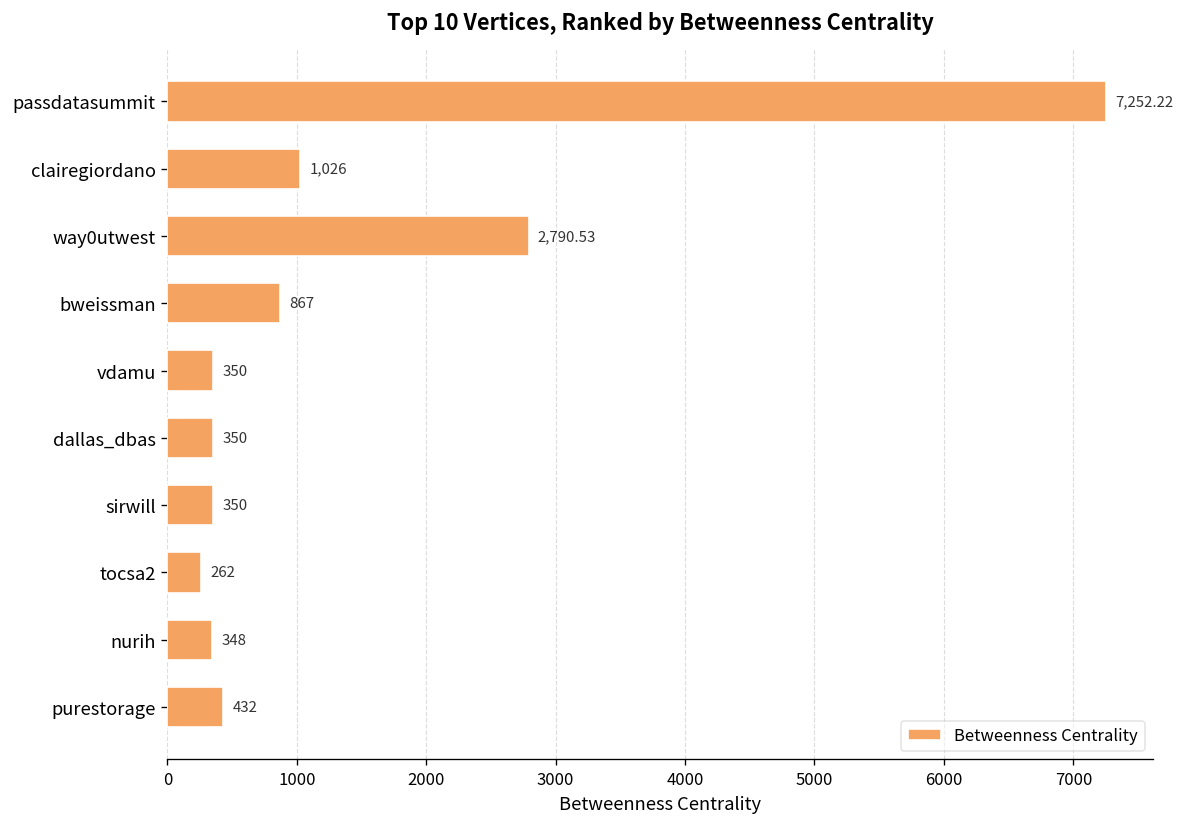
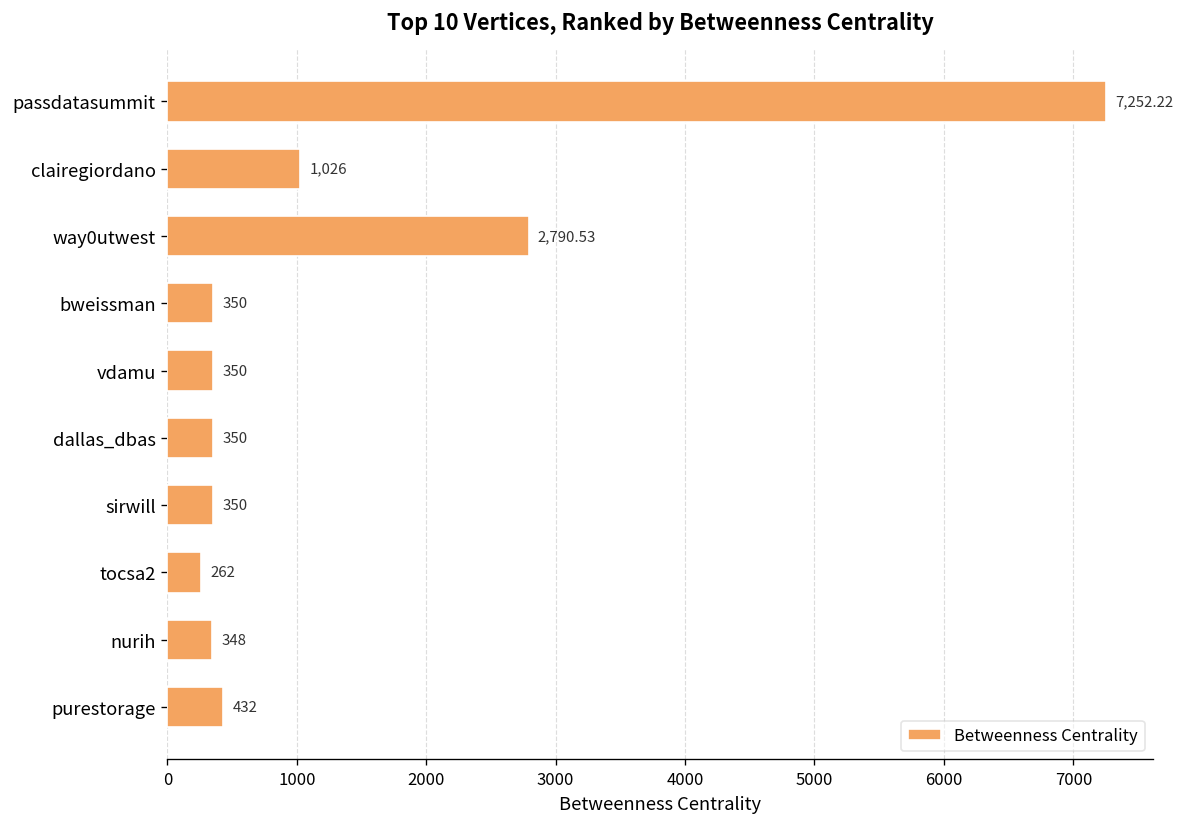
  {
    "passdatasummit": "7,252.22",
    "clairegiordano": "1,026",
    "way0utwest": "2,790.53",
-   "bweissman": "867",
+   "bweissman": "350",
    "vdamu": "350",
    "dallas_dbas": "350",
    "sirwill": "350",
    "tocsa2": "262",
    "nurih": "348",
    "purestorage": "432"
  }
